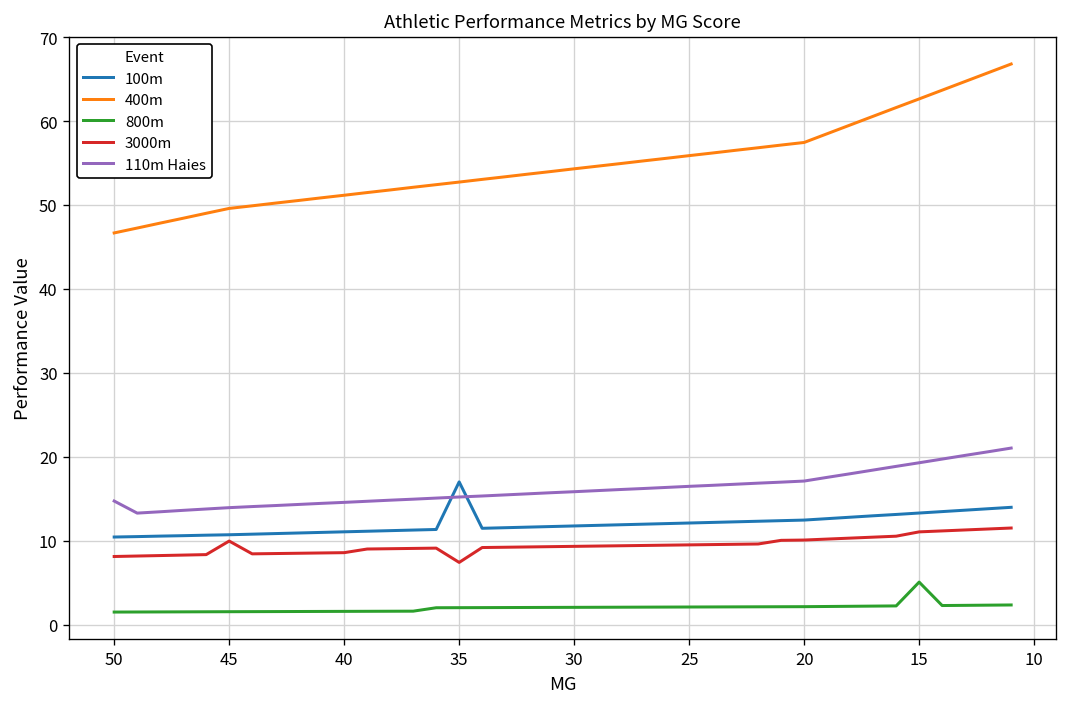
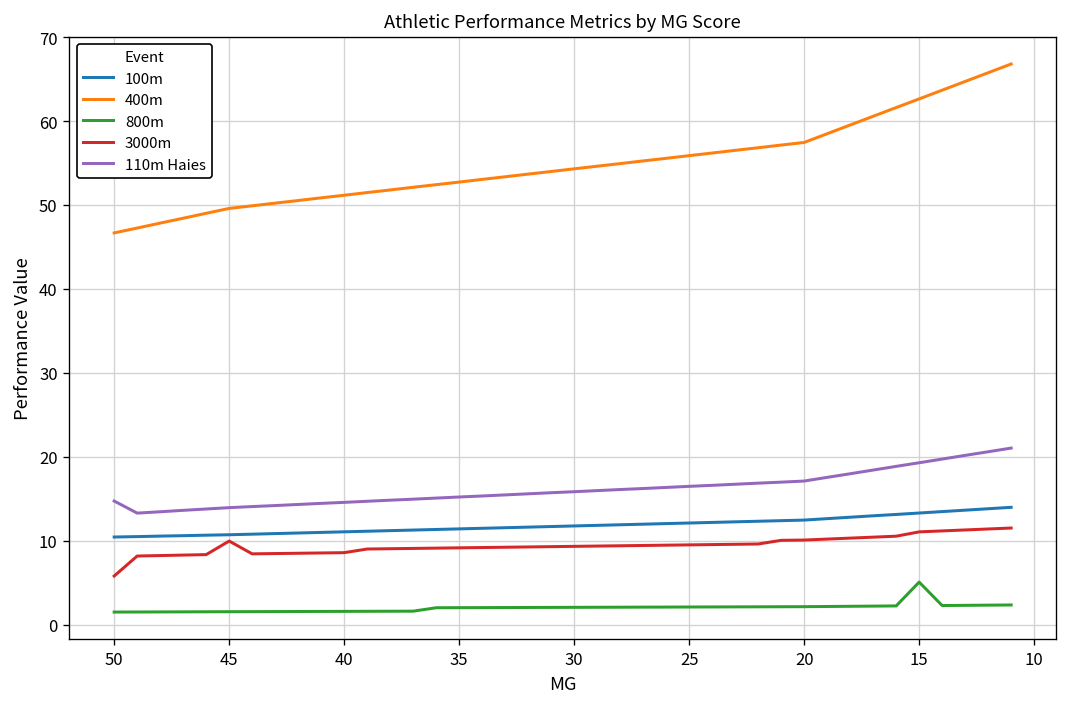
  {
    "100m": {
      "50": 10,
      "45": 11,
      "40": 11,
-     "35": 17,
+     "35": 11,
      "30": 12,
      "25": 12,
      "20": 12,
      "15": 13
    },
    "400m": {
      "50": 47,
      "45": 50,
      "40": 51,
      "35": 53,
      "30": 54,
      "25": 56,
      "20": 57,
      "15": 63
    },
    "800m": {
      "50": 1,
      "45": 2,
      "40": 2,
      "35": 2,
      "30": 2,
      "25": 2,
      "20": 2,
      "15": 5
    },
    "3000m": {
-     "50": 8,
+     "50": 6,
      "45": 10,
      "40": 9,
-     "35": 7,
+     "35": 9,
      "30": 9,
      "25": 9,
      "20": 10,
      "15": 11
    },
    "110m Haies": {
      "50": 15,
      "45": 14,
      "40": 15,
      "35": 15,
      "30": 16,
      "25": 16,
      "20": 17,
      "15": 19
    }
  }
